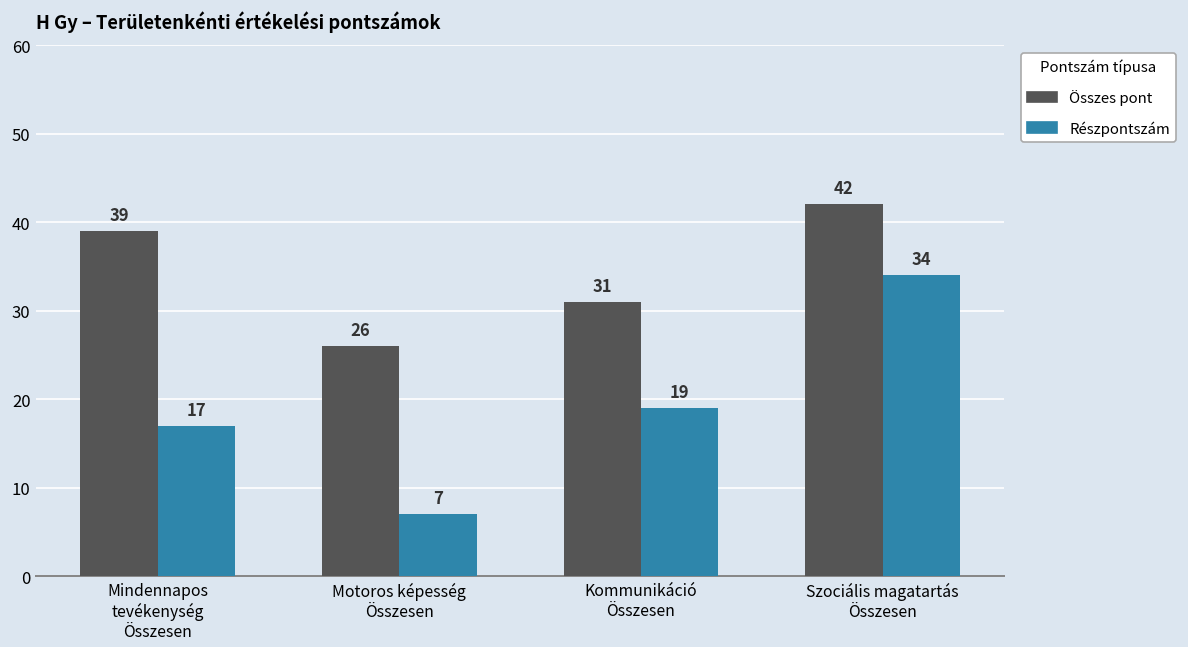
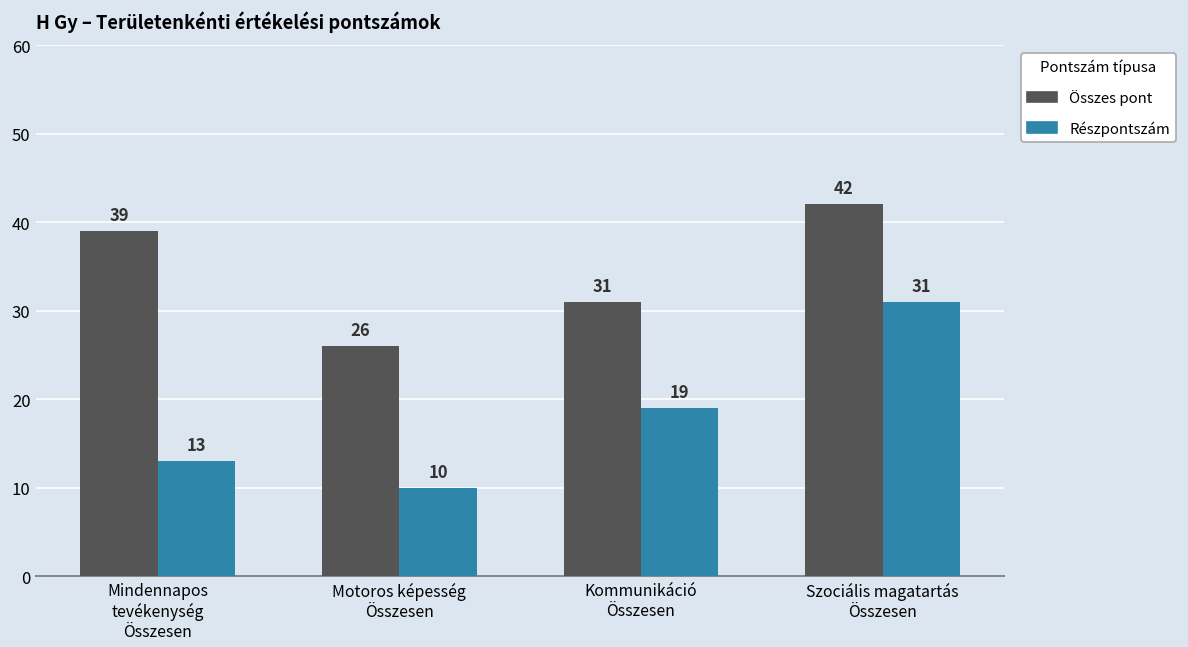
  {
    "Összes pont": {
      "Mindennapos tevékenység Összesen": 39,
      "Motoros képesség Összesen": 26,
      "Kommunikáció Összesen": 31,
      "Szociális magatartás Összesen": 42
    },
    "Részpontszám": {
-     "Mindennapos tevékenység Összesen": 17,
-     "Motoros képesség Összesen": 7,
+     "Mindennapos tevékenység Összesen": 13,
+     "Motoros képesség Összesen": 10,
      "Kommunikáció Összesen": 19,
-     "Szociális magatartás Összesen": 34
+     "Szociális magatartás Összesen": 31
    }
  }
